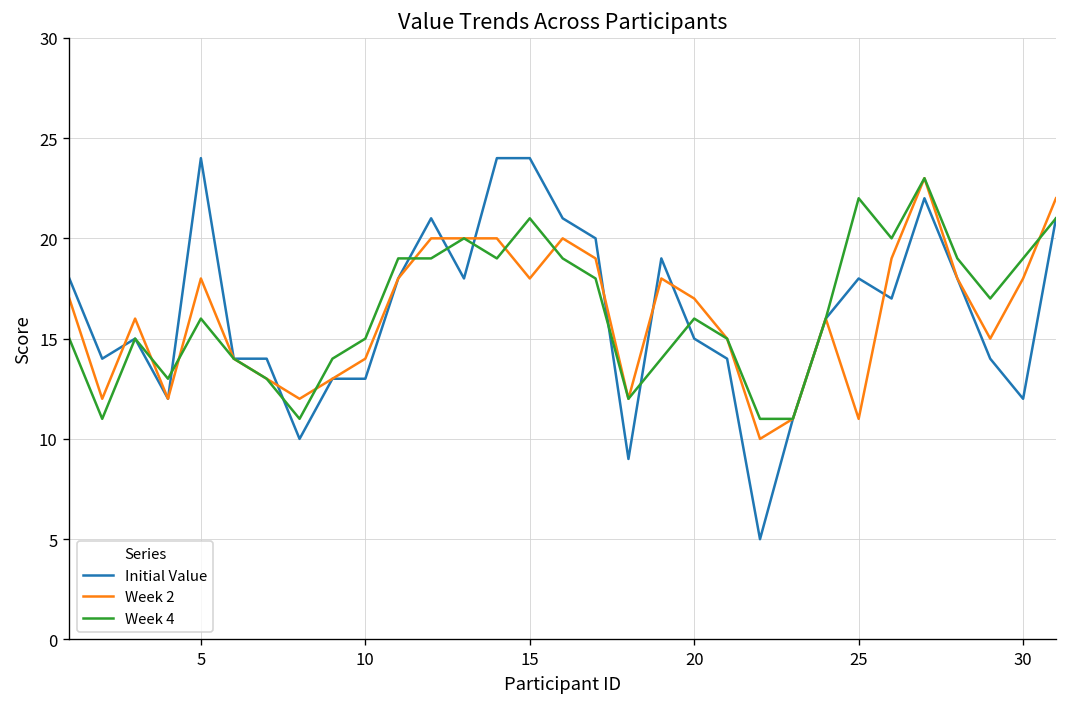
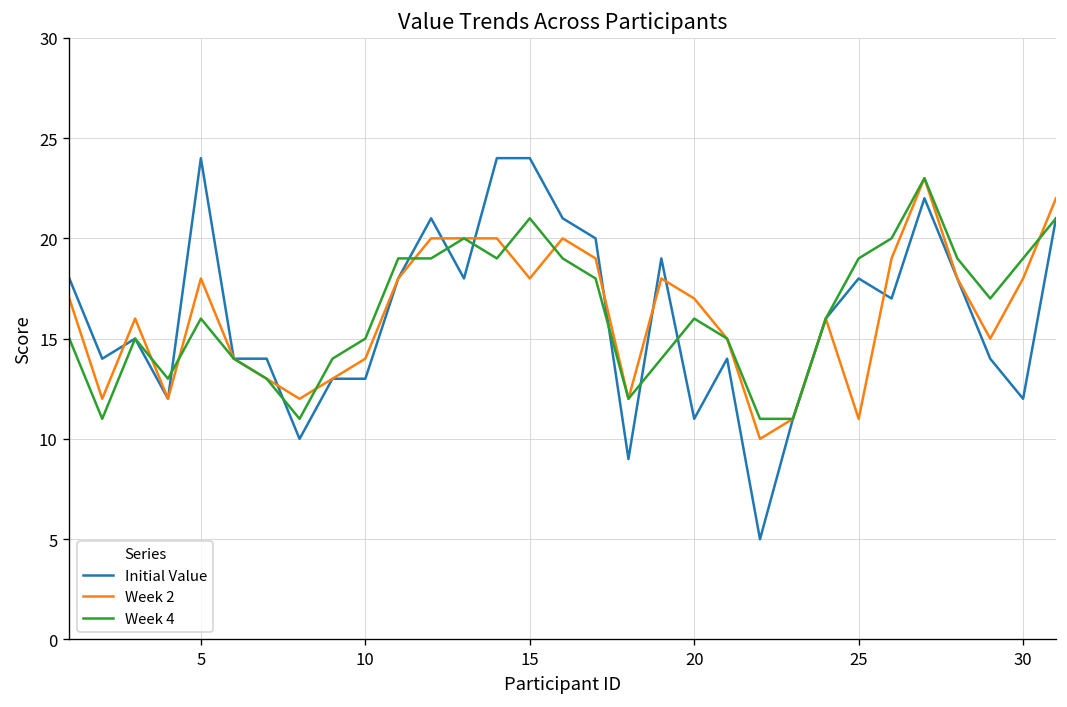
  {
    "Initial Value": {
      "5": 24,
      "10": 13,
      "15": 24,
-     "20": 15,
+     "20": 11,
      "25": 18,
      "30": 12
    },
    "Week 2": {
      "5": 18,
      "10": 14,
      "15": 18,
      "20": 17,
      "25": 11,
      "30": 18
    },
    "Week 4": {
      "5": 16,
      "10": 15,
      "15": 21,
      "20": 16,
-     "25": 22,
+     "25": 19,
      "30": 19
    }
  }
